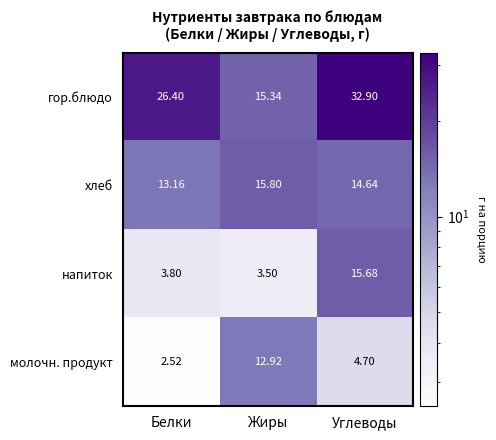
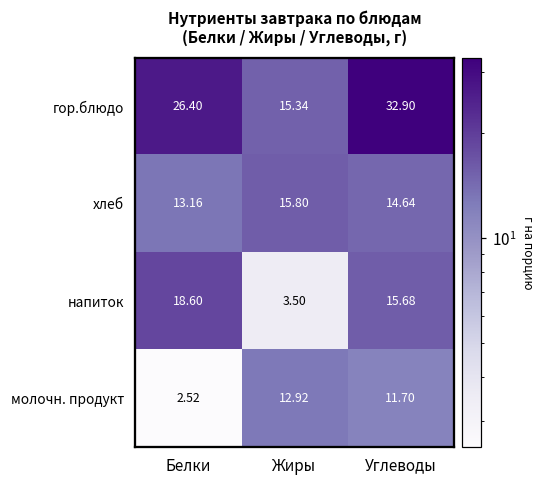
  {
    "гор.блюдо": {
      "Белки": 26.40,
      "Жиры": 15.34,
      "Углеводы": 32.90
    },
    "хлеб": {
      "Белки": 13.16,
      "Жиры": 15.80,
      "Углеводы": 14.64
    },
    "напиток": {
-     "Белки": 3.80,
+     "Белки": 18.60,
      "Жиры": 3.50,
      "Углеводы": 15.68
    },
    "молочн. продукт": {
      "Белки": 2.52,
      "Жиры": 12.92,
-     "Углеводы": 4.70
+     "Углеводы": 11.70
    }
  }
